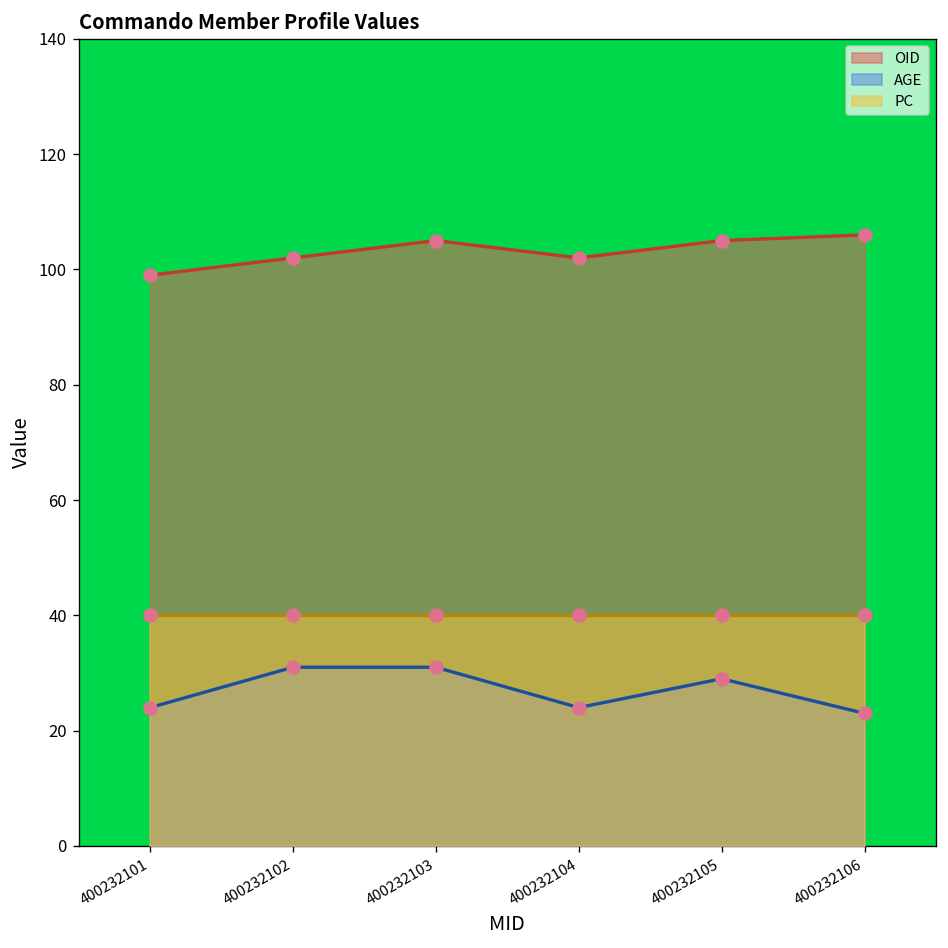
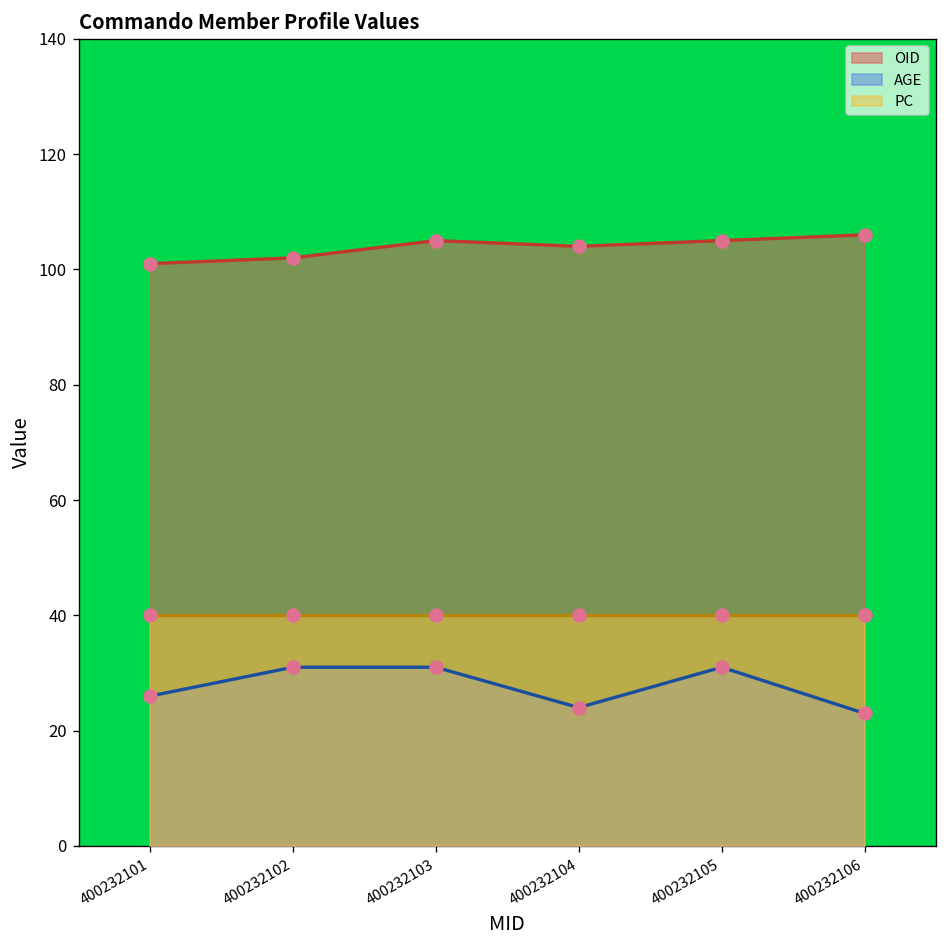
  {
    "OID": {
-     "400232101": 99,
+     "400232101": 101,
      "400232102": 102,
      "400232103": 105,
-     "400232104": 102,
+     "400232104": 104,
      "400232105": 105,
      "400232106": 106
    },
    "AGE": {
-     "400232101": 24,
+     "400232101": 26,
      "400232102": 31,
      "400232103": 31,
      "400232104": 24,
-     "400232105": 29,
+     "400232105": 31,
      "400232106": 23
    },
    "PC": {
      "400232101": 40,
      "400232102": 40,
      "400232103": 40,
      "400232104": 40,
      "400232105": 40,
      "400232106": 40
    }
  }
